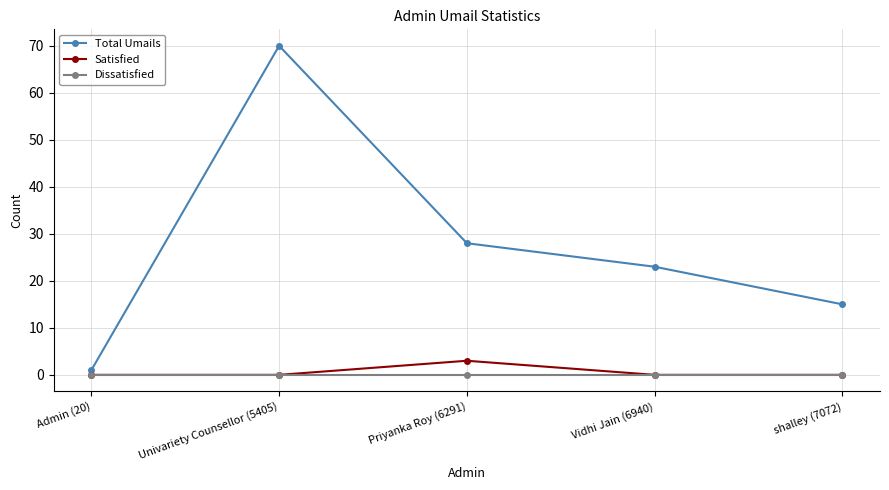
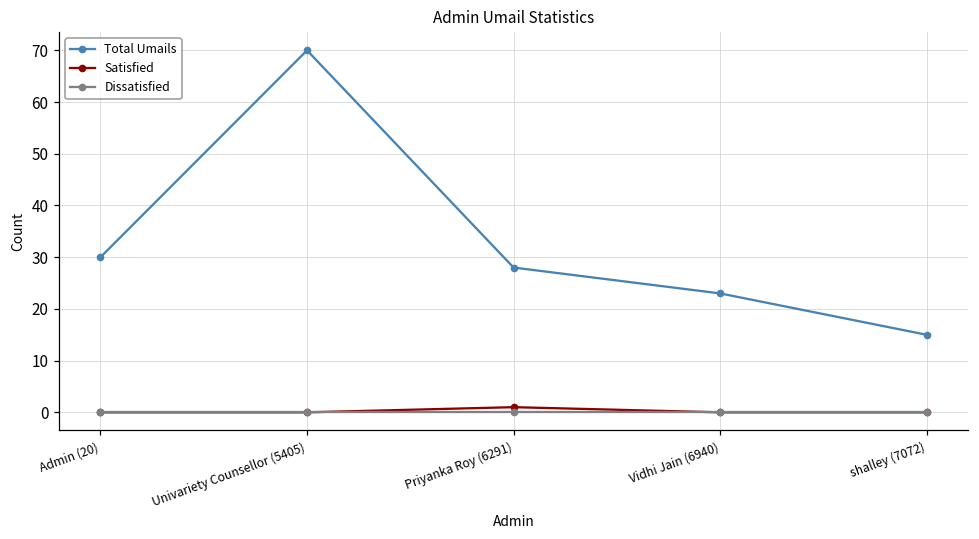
  {
    "Total Umails": {
-     "Admin (20)": 1,
+     "Admin (20)": 30,
      "Univariety Counsellor (5405)": 70,
      "Priyanka Roy (6291)": 28,
      "Vidhi Jain (6940)": 23,
      "shalley (7072)": 15
    },
    "Satisfied": {
-     "Priyanka Roy (6291)": 3
+     "Priyanka Roy (6291)": 1
    },
    "Dissatisfied": {
      "Priyanka Roy (6291)": 0
    }
  }
